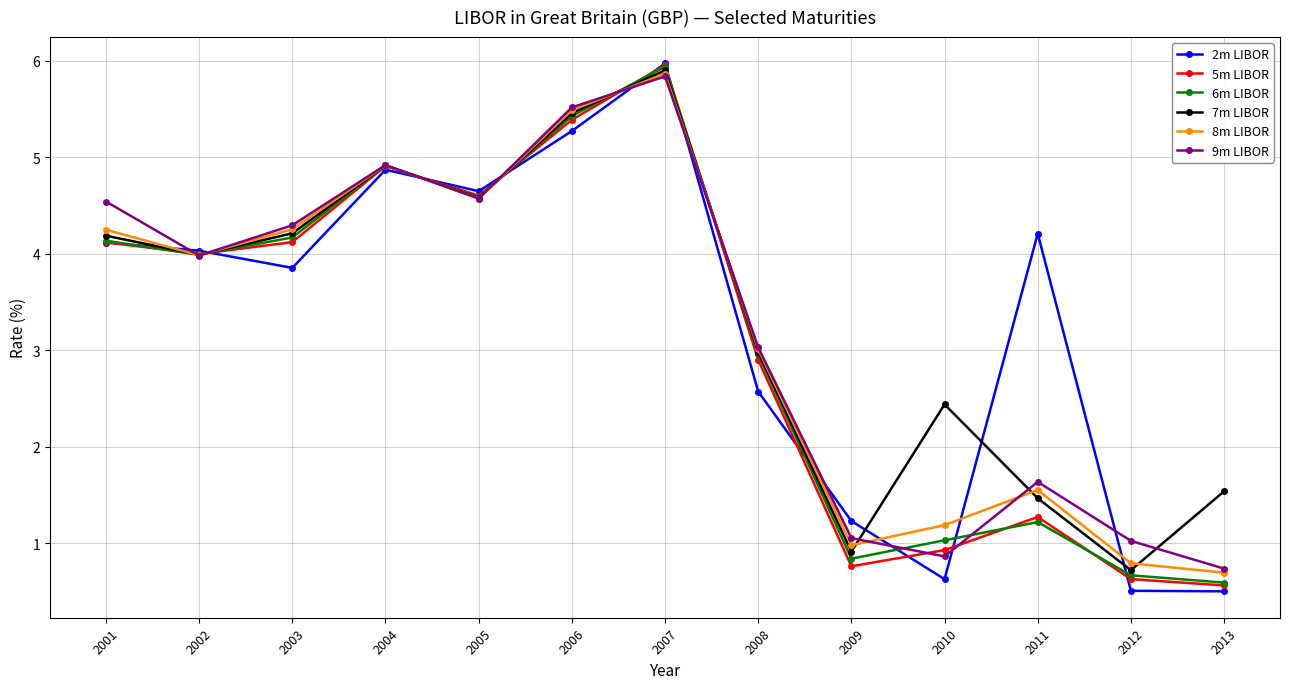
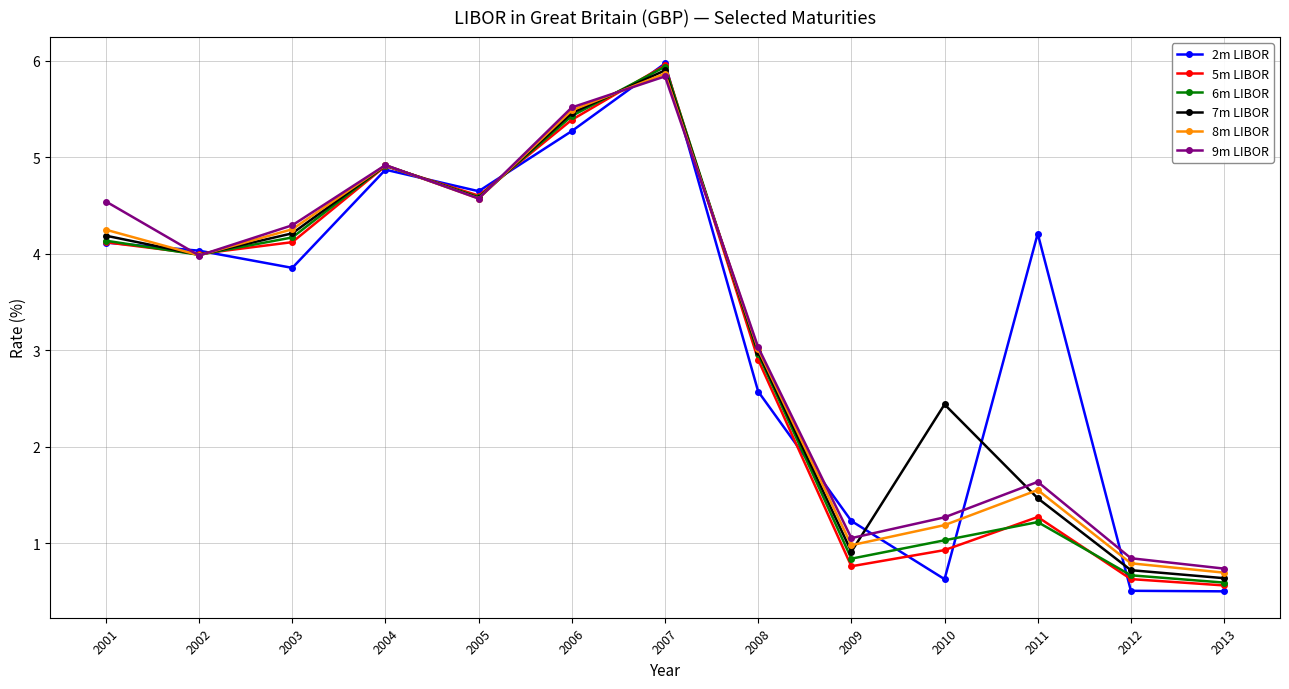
  {
    "2m LIBOR": {
      "2002": 4.0,
      "2003": 3.9,
      "2004": 4.9,
      "2005": 4.6,
      "2006": 5.3,
      "2008": 2.6,
      "2009": 1.2,
      "2010": 0.6,
      "2011": 4.2,
      "2012": 0.5,
      "2013": 0.5
    },
    "5m LIBOR": {
      "2003": 4.1,
      "2006": 5.4,
      "2008": 2.9,
      "2009": 0.8,
      "2010": 0.9,
      "2011": 1.3,
      "2012": 0.6,
      "2013": 0.6
    },
    "6m LIBOR": {
      "2003": 4.2,
      "2006": 5.4,
      "2009": 0.8,
      "2010": 1.0,
      "2011": 1.2,
      "2012": 0.7,
      "2013": 0.6
    },
    "7m LIBOR": {
      "2001": 4.2,
      "2003": 4.2,
      "2006": 5.5,
      "2007": 5.9,
      "2009": 0.9,
      "2010": 2.4,
      "2011": 1.5,
      "2012": 0.7,
-     "2013": 1.5
+     "2013": 0.6
    },
    "8m LIBOR": {
      "2001": 4.3,
      "2003": 4.3,
      "2006": 5.5,
      "2007": 5.9,
      "2009": 1.0,
      "2010": 1.2,
      "2011": 1.6,
      "2012": 0.8,
      "2013": 0.7
    },
    "9m LIBOR": {
      "2001": 4.5,
      "2003": 4.3,
      "2006": 5.5,
      "2007": 5.8,
      "2009": 1.1,
-     "2010": 0.9,
+     "2010": 1.3,
      "2011": 1.6,
-     "2012": 1.0,
+     "2012": 0.8,
      "2013": 0.7
    }
  }
